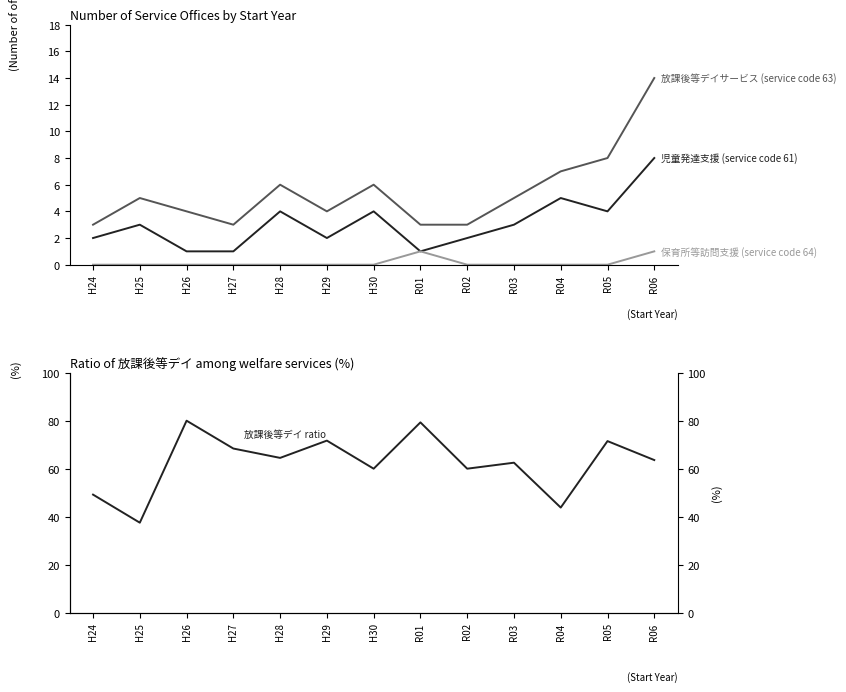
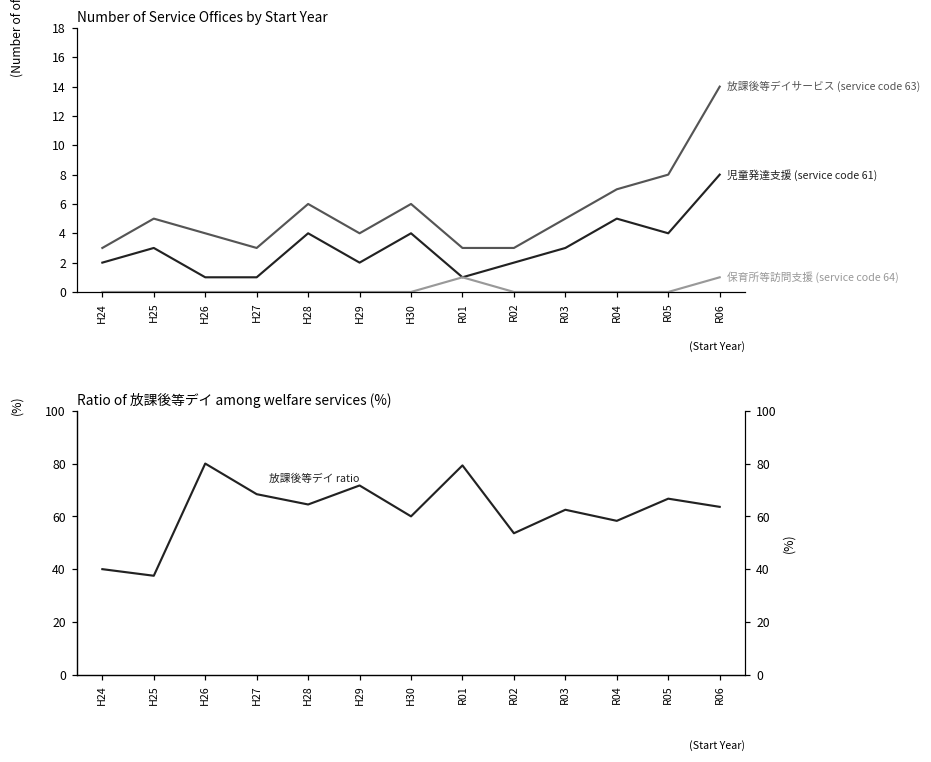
  {
    "Ratio of 放課後等デイ among welfare services (%)": {
-     "H24": 49,
+     "H24": 40,
      "H25": 38,
      "H26": 80,
      "H27": 68,
      "H28": 65,
      "H29": 72,
      "H30": 60,
      "R01": 79,
-     "R02": 60,
+     "R02": 54,
      "R03": 63,
-     "R04": 44,
-     "R05": 72,
+     "R04": 58,
+     "R05": 67,
      "R06": 64
    }
  }
